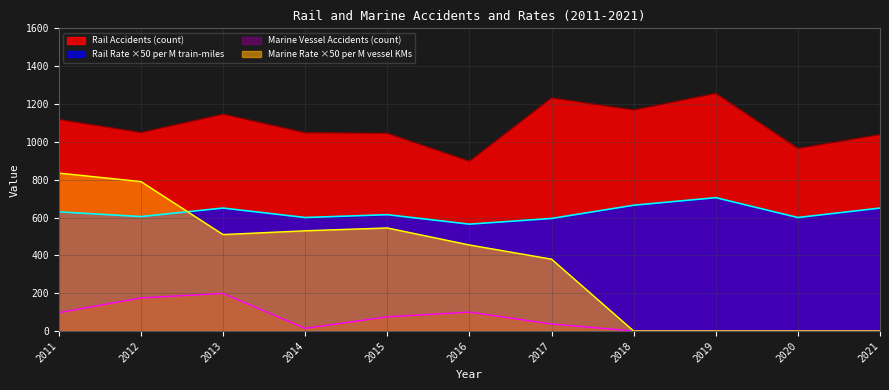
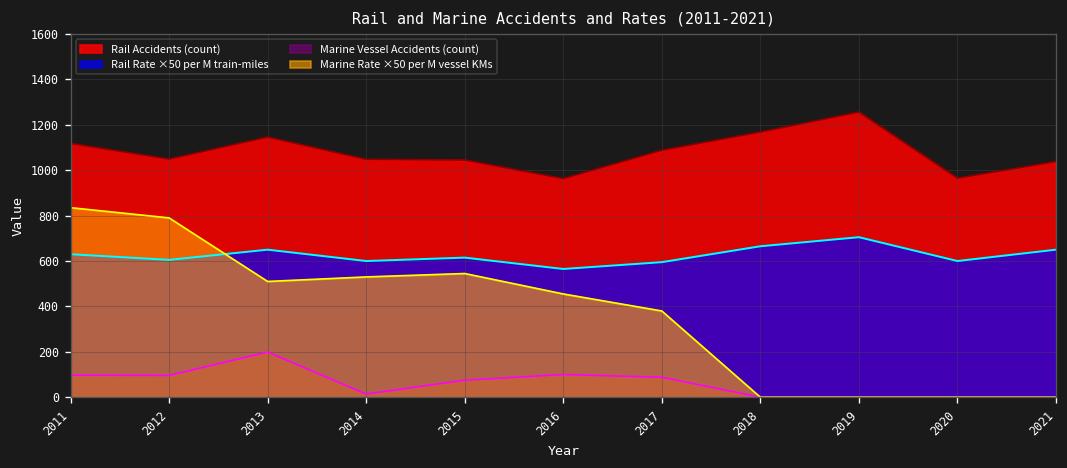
  {
    "Rail Accidents (count)": {
      "2011": 1120,
      "2012": 1050,
      "2013": 1150,
      "2014": 1050,
      "2015": 1050,
-     "2016": 900,
-     "2017": 1230,
+     "2016": 960,
+     "2017": 1090,
      "2018": 1170,
      "2019": 1260,
      "2020": 970,
      "2021": 1040
    },
    "Rail Rate ×50 per M train-miles": {
      "2011": 630,
      "2012": 610,
      "2013": 650,
      "2014": 600,
      "2015": 620,
      "2016": 570,
      "2017": 600,
      "2018": 670,
      "2019": 710,
      "2020": 600,
      "2021": 650
    },
    "Marine Vessel Accidents (count)": {
      "2011": 100,
-     "2012": 180,
+     "2012": 100,
      "2013": 200,
      "2014": 10,
      "2015": 80,
      "2016": 100,
-     "2017": 40
+     "2017": 90
    },
    "Marine Rate ×50 per M vessel KMs": {
      "2011": 840,
      "2012": 790,
      "2013": 510,
      "2014": 530,
      "2015": 550,
      "2016": 460,
      "2017": 380
    }
  }
